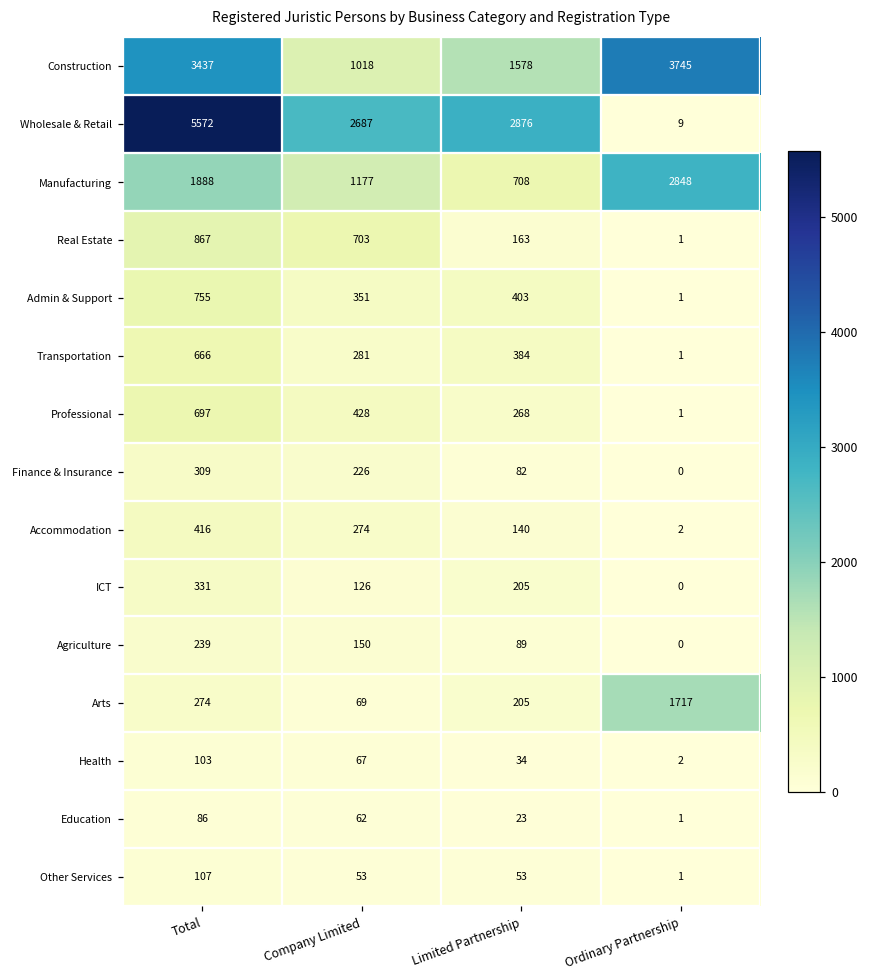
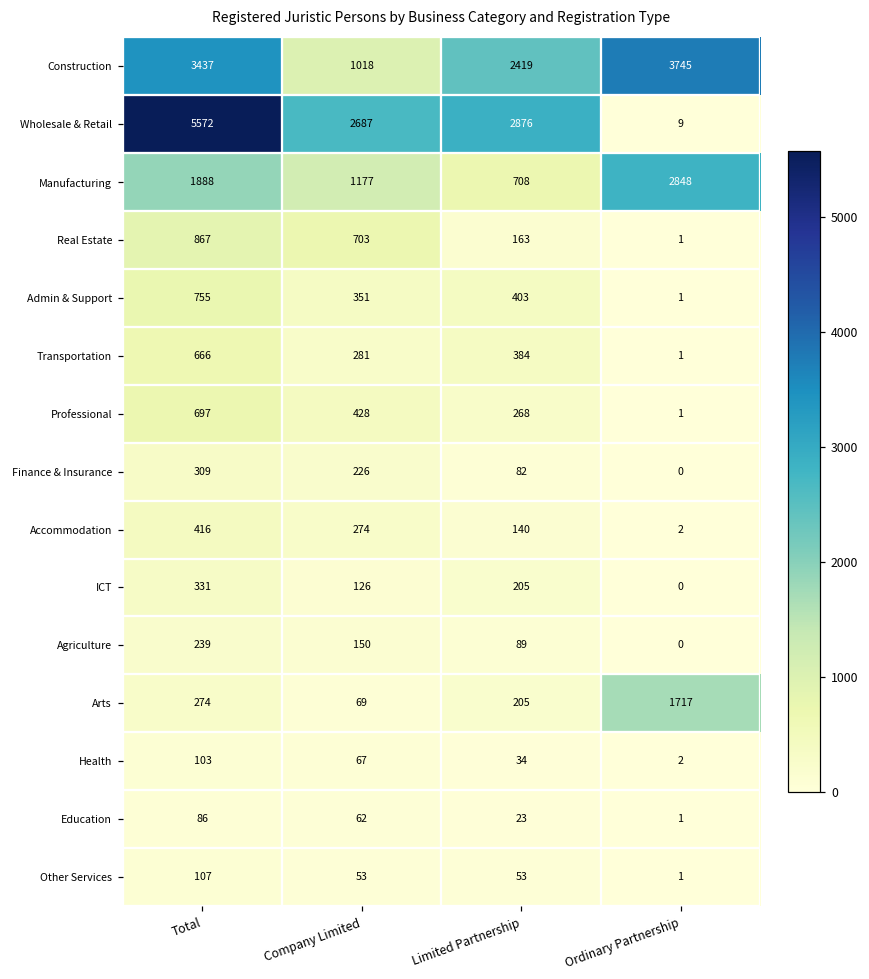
  {
    "Construction": {
      "Total": 3437,
      "Company Limited": 1018,
-     "Limited Partnership": 1578,
+     "Limited Partnership": 2419,
      "Ordinary Partnership": 3745
    },
    "Wholesale & Retail": {
      "Total": 5572,
      "Company Limited": 2687,
      "Limited Partnership": 2876,
      "Ordinary Partnership": 9
    },
    "Manufacturing": {
      "Total": 1888,
      "Company Limited": 1177,
      "Limited Partnership": 708,
      "Ordinary Partnership": 2848
    },
    "Real Estate": {
      "Total": 867,
      "Company Limited": 703,
      "Limited Partnership": 163,
      "Ordinary Partnership": 1
    },
    "Admin & Support": {
      "Total": 755,
      "Company Limited": 351,
      "Limited Partnership": 403,
      "Ordinary Partnership": 1
    },
    "Transportation": {
      "Total": 666,
      "Company Limited": 281,
      "Limited Partnership": 384,
      "Ordinary Partnership": 1
    },
    "Professional": {
      "Total": 697,
      "Company Limited": 428,
      "Limited Partnership": 268,
      "Ordinary Partnership": 1
    },
    "Finance & Insurance": {
      "Total": 309,
      "Company Limited": 226,
      "Limited Partnership": 82,
      "Ordinary Partnership": 0
    },
    "Accommodation": {
      "Total": 416,
      "Company Limited": 274,
      "Limited Partnership": 140,
      "Ordinary Partnership": 2
    },
    "ICT": {
      "Total": 331,
      "Company Limited": 126,
      "Limited Partnership": 205,
      "Ordinary Partnership": 0
    },
    "Agriculture": {
      "Total": 239,
      "Company Limited": 150,
      "Limited Partnership": 89,
      "Ordinary Partnership": 0
    },
    "Arts": {
      "Total": 274,
      "Company Limited": 69,
      "Limited Partnership": 205,
      "Ordinary Partnership": 1717
    },
    "Health": {
      "Total": 103,
      "Company Limited": 67,
      "Limited Partnership": 34,
      "Ordinary Partnership": 2
    },
    "Education": {
      "Total": 86,
      "Company Limited": 62,
      "Limited Partnership": 23,
      "Ordinary Partnership": 1
    },
    "Other Services": {
      "Total": 107,
      "Company Limited": 53,
      "Limited Partnership": 53,
      "Ordinary Partnership": 1
    }
  }
